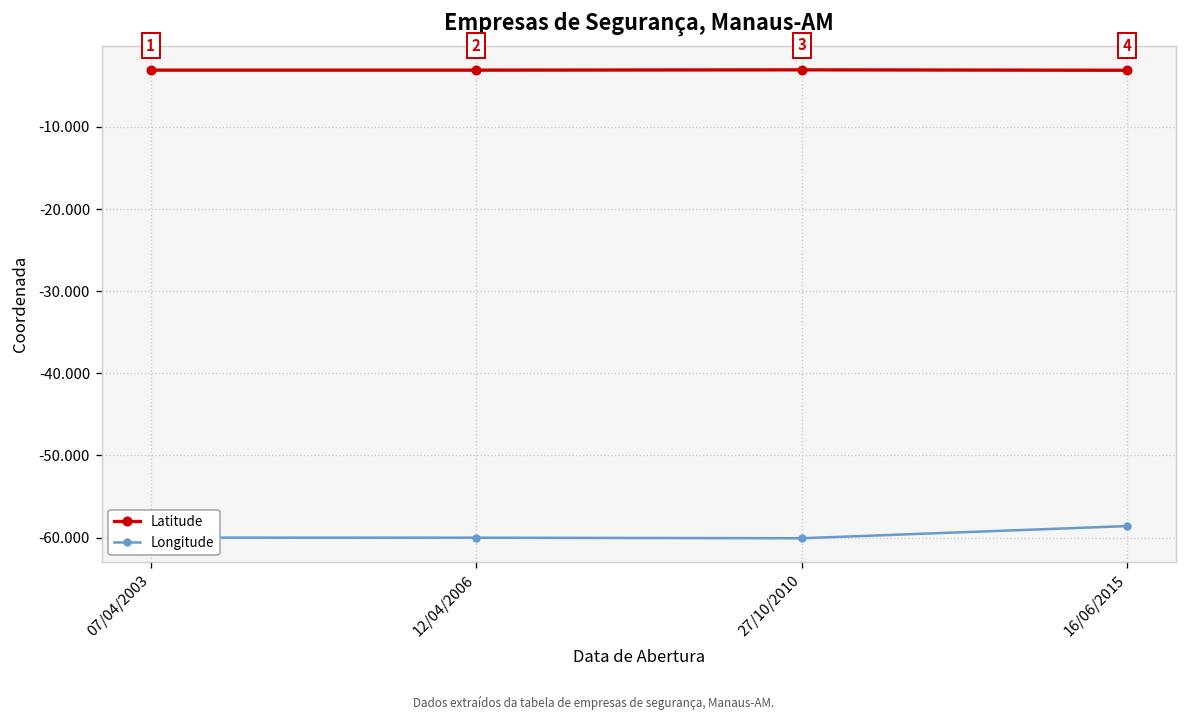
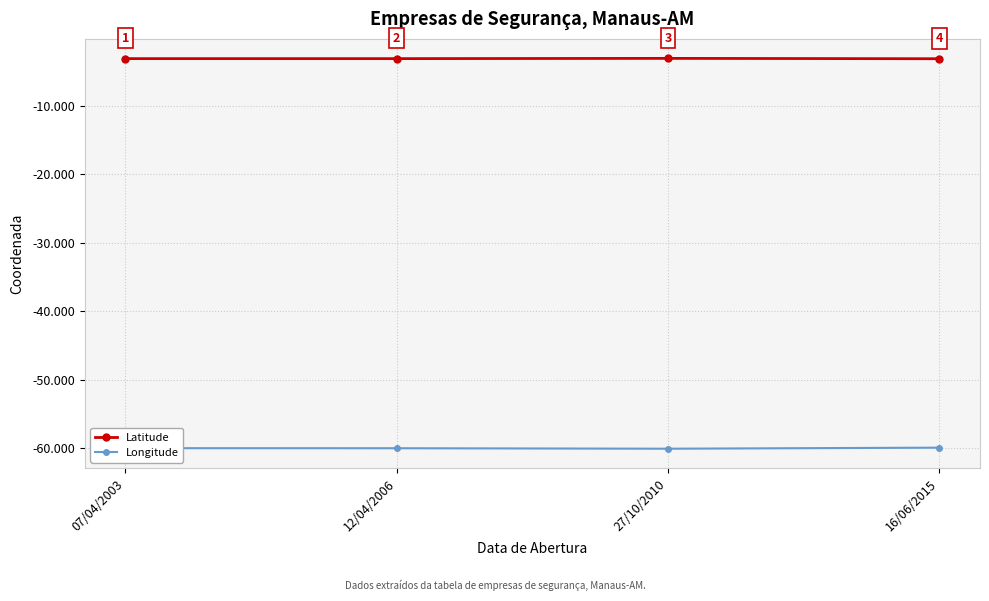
  {
    "Longitude": {
      "12/04/2006": -60,
      "27/10/2010": -60,
-     "16/06/2015": -59
+     "16/06/2015": -60
    }
  }
